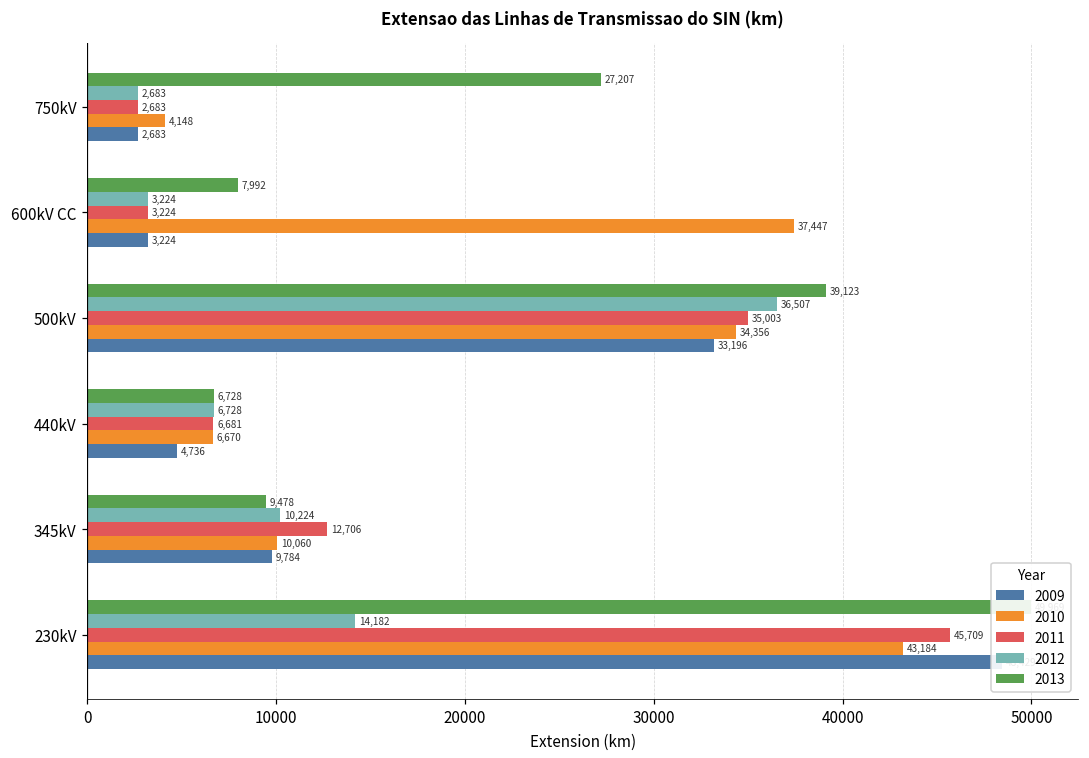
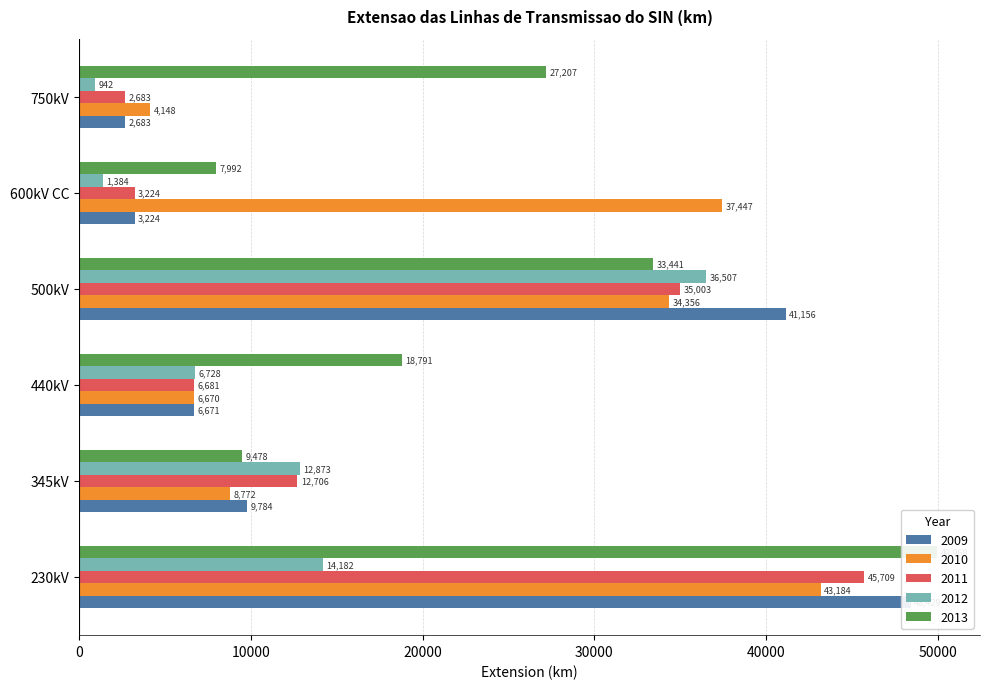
  {
    "2009": {
      "750kV": "2,683",
      "600kV CC": "3,224",
-     "500kV": "33,196",
-     "440kV": "4,736",
+     "500kV": "41,156",
+     "440kV": "6,671",
      "345kV": "9,784"
    },
    "2010": {
      "750kV": "4,148",
      "600kV CC": "37,447",
      "500kV": "34,356",
      "440kV": "6,670",
-     "345kV": "10,060",
+     "345kV": "8,772",
      "230kV": "43,184"
    },
    "2011": {
      "750kV": "2,683",
      "600kV CC": "3,224",
      "500kV": "35,003",
      "440kV": "6,681",
      "345kV": "12,706",
      "230kV": "45,709"
    },
    "2012": {
-     "750kV": "2,683",
-     "600kV CC": "3,224",
+     "750kV": "942",
+     "600kV CC": "1,384",
      "500kV": "36,507",
      "440kV": "6,728",
-     "345kV": "10,224",
+     "345kV": "12,873",
      "230kV": "14,182"
    },
    "2013": {
      "750kV": "27,207",
      "600kV CC": "7,992",
-     "500kV": "39,123",
-     "440kV": "6,728",
+     "500kV": "33,441",
+     "440kV": "18,791",
      "345kV": "9,478"
    }
  }
